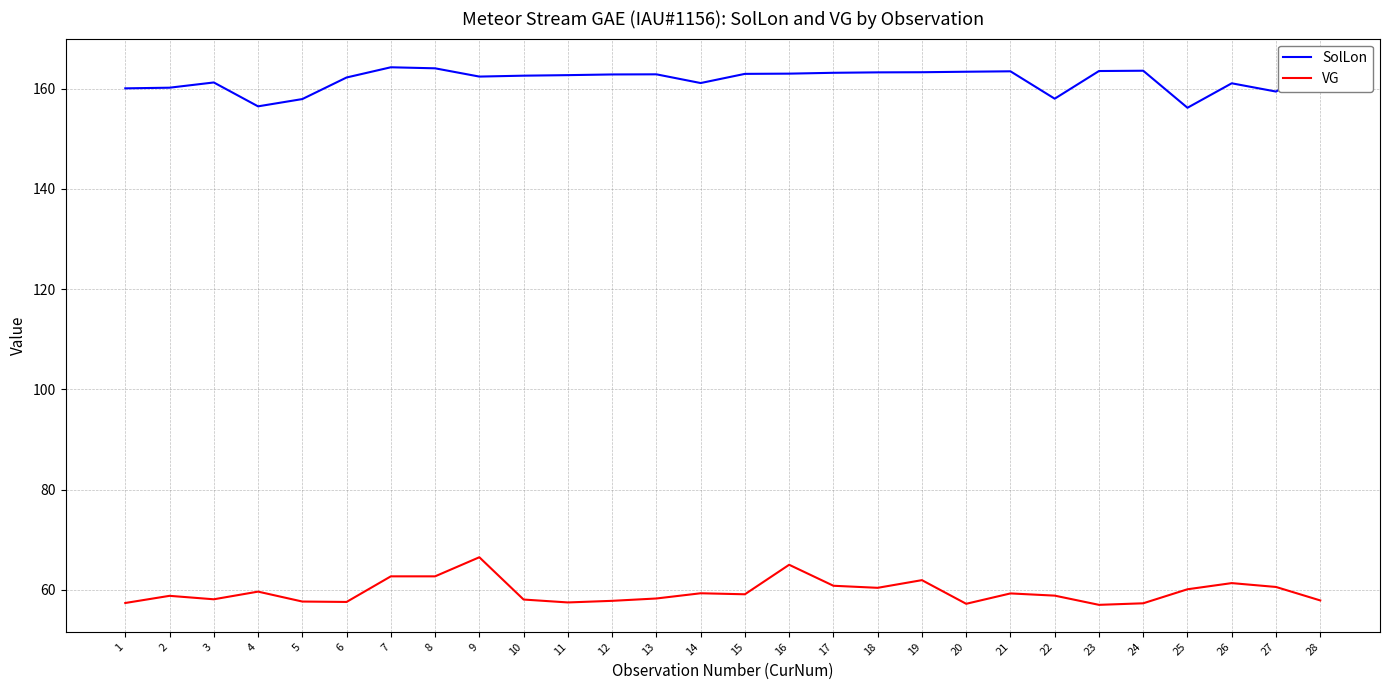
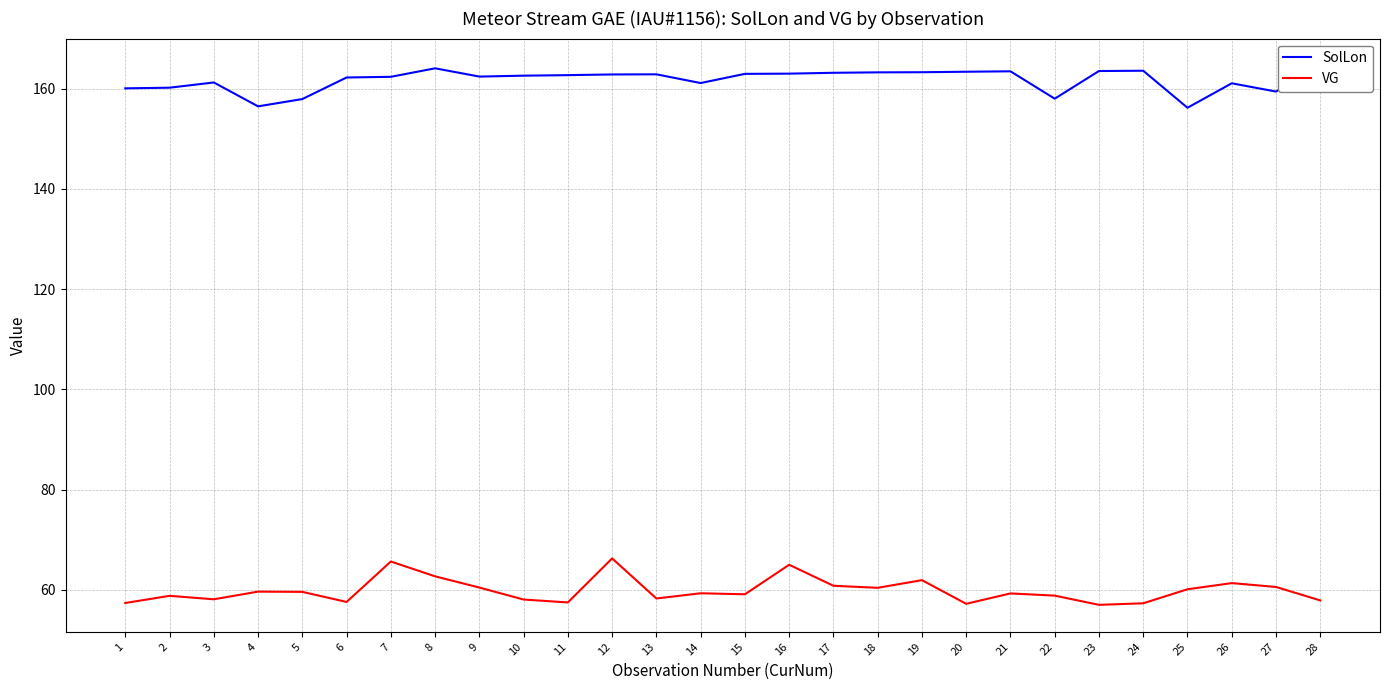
  {
    "SolLon": {
      "1": 160,
      "2": 160,
      "3": 161,
      "4": 156,
      "5": 158,
      "6": 162,
-     "7": 164,
+     "7": 162,
      "8": 164,
      "9": 162,
      "10": 163,
      "11": 163,
      "12": 163,
      "13": 163,
      "14": 161,
      "15": 163,
      "16": 163,
      "17": 163,
      "18": 163,
      "19": 163,
      "20": 163,
      "21": 163,
      "22": 158,
      "23": 164,
      "24": 164,
      "25": 156,
      "26": 161,
      "27": 159
    },
    "VG": {
      "1": 57,
      "2": 59,
      "3": 58,
      "4": 60,
-     "5": 58,
+     "5": 60,
      "6": 58,
-     "7": 63,
+     "7": 66,
      "8": 63,
-     "9": 66,
+     "9": 60,
      "10": 58,
      "11": 57,
-     "12": 58,
+     "12": 66,
      "13": 58,
      "14": 59,
      "15": 59,
      "16": 65,
      "17": 61,
      "18": 60,
      "19": 62,
      "20": 57,
      "21": 59,
      "22": 59,
      "23": 57,
      "24": 57,
      "25": 60,
      "26": 61,
      "27": 61,
      "28": 58
    }
  }
